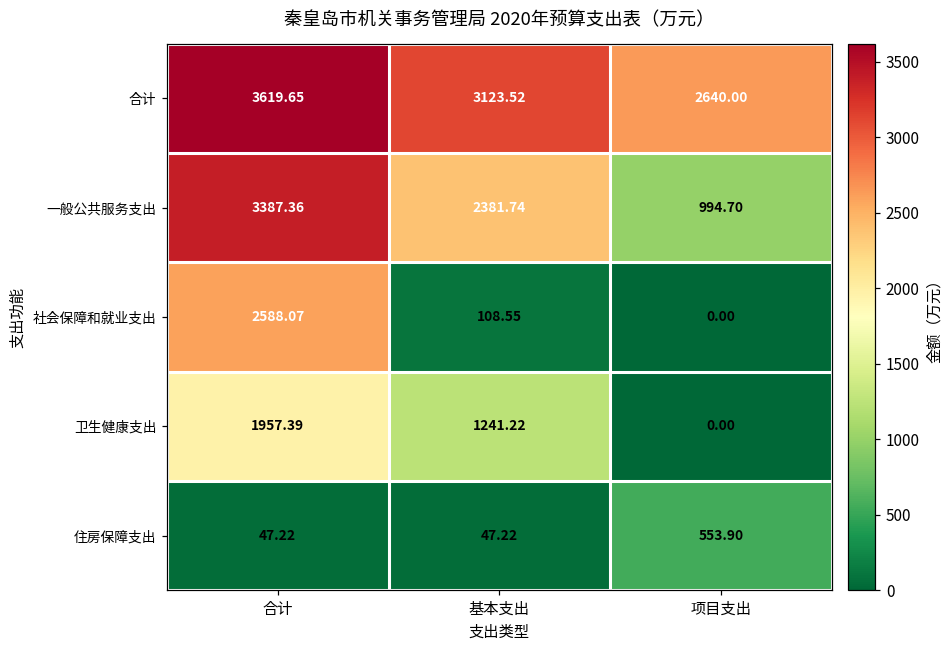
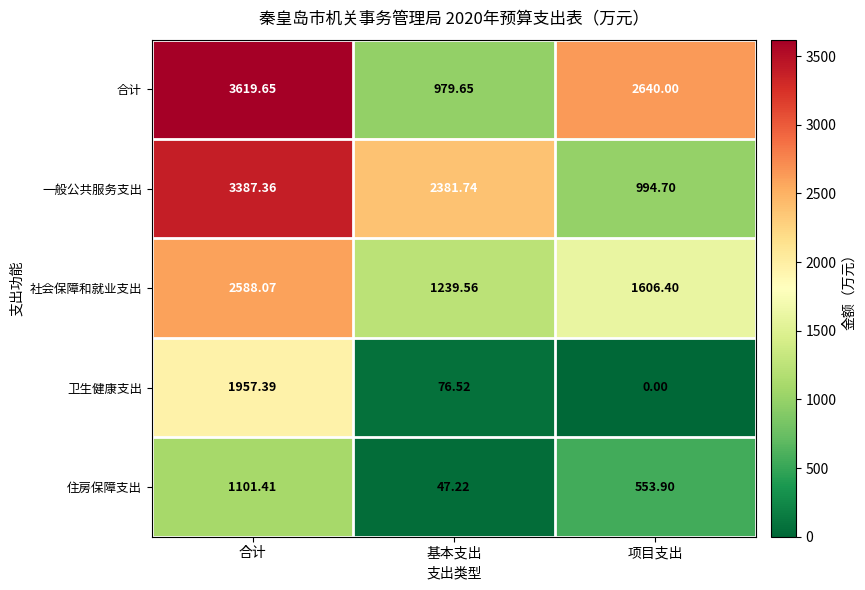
  {
    "合计": {
      "合计": 3619.65,
-     "基本支出": 3123.52,
+     "基本支出": 979.65,
      "项目支出": 2640.00
    },
    "一般公共服务支出": {
      "合计": 3387.36,
      "基本支出": 2381.74,
      "项目支出": 994.70
    },
    "社会保障和就业支出": {
      "合计": 2588.07,
-     "基本支出": 108.55,
-     "项目支出": 0.00
+     "基本支出": 1239.56,
+     "项目支出": 1606.40
    },
    "卫生健康支出": {
      "合计": 1957.39,
-     "基本支出": 1241.22,
+     "基本支出": 76.52,
      "项目支出": 0.00
    },
    "住房保障支出": {
-     "合计": 47.22,
+     "合计": 1101.41,
      "基本支出": 47.22,
      "项目支出": 553.90
    }
  }
